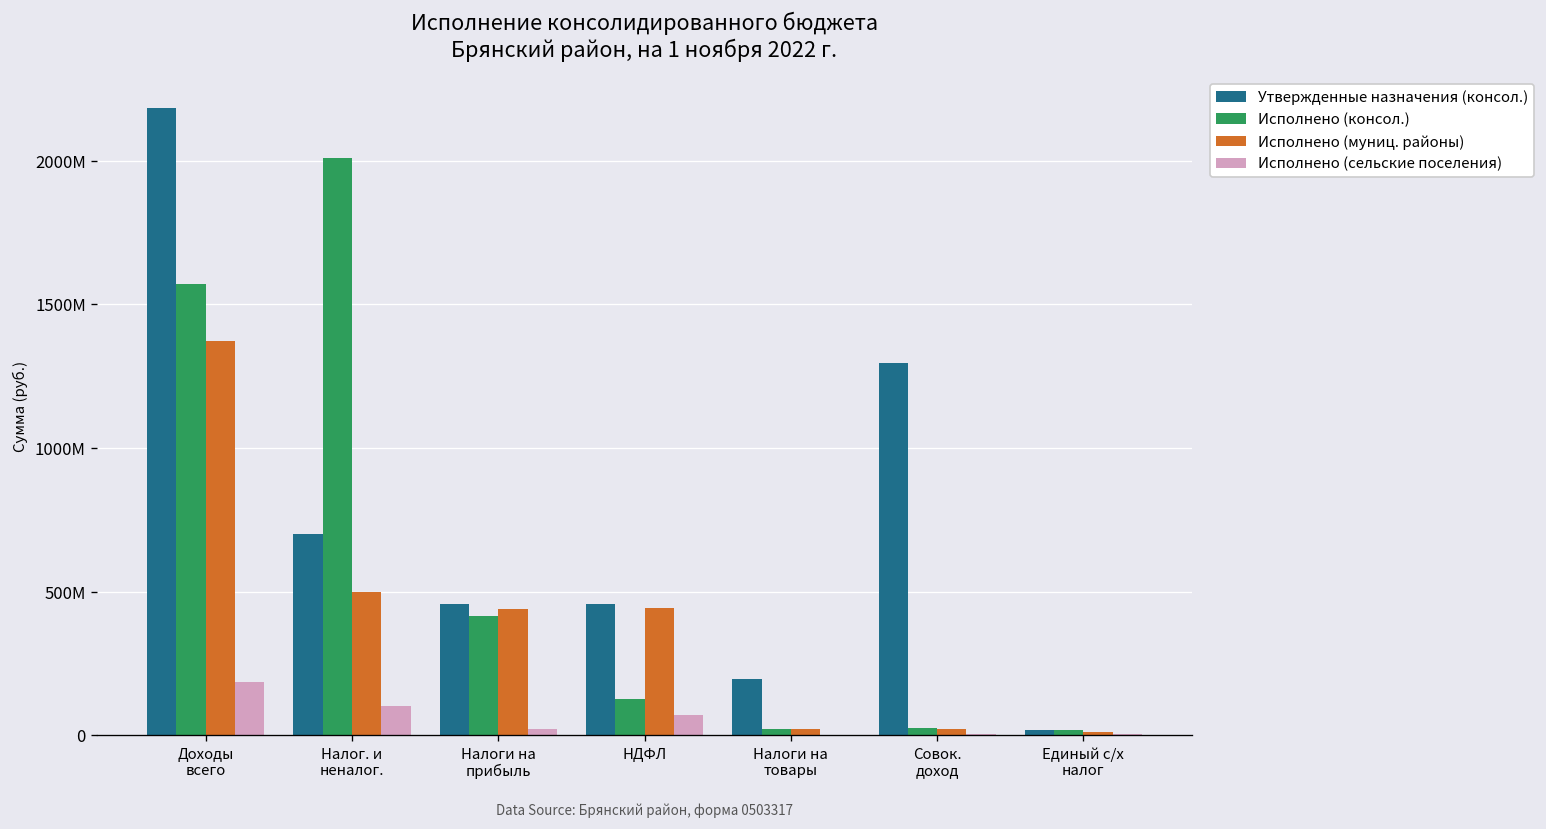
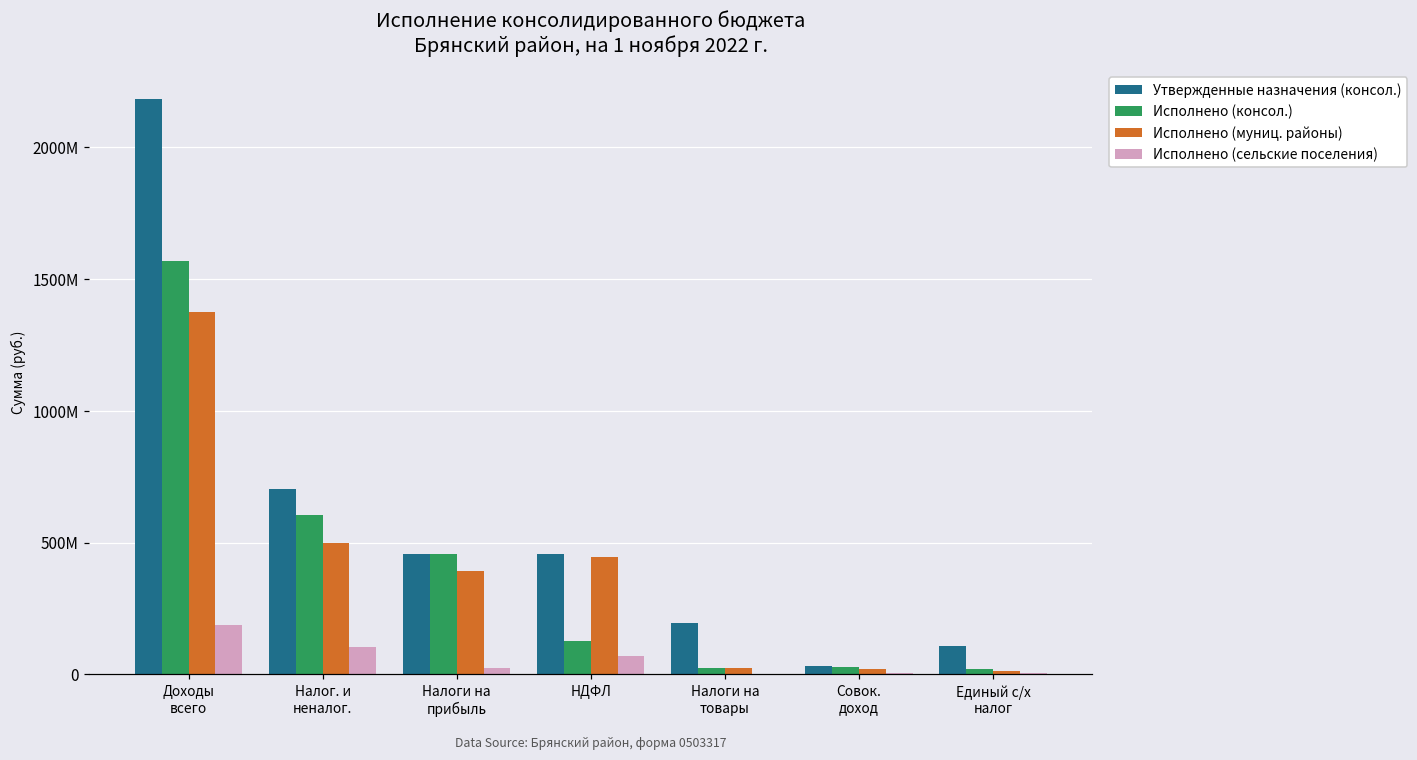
  {
    "Утвержденные назначения (консол.)": {
      "Доходы всего": 2180000000,
      "Налог. и неналог.": 700000000,
      "Налоги на прибыль": 460000000,
      "НДФЛ": 460000000,
      "Налоги на товары": 200000000,
-     "Совок. доход": 1300000000,
-     "Единый с/х налог": 20000000
+     "Совок. доход": 30000000,
+     "Единый с/х налог": 110000000
    },
    "Исполнено (консол.)": {
      "Доходы всего": 1570000000,
-     "Налог. и неналог.": 2010000000,
-     "Налоги на прибыль": 420000000,
+     "Налог. и неналог.": 600000000,
+     "Налоги на прибыль": 460000000,
      "НДФЛ": 130000000,
      "Налоги на товары": 20000000,
      "Совок. доход": 30000000,
      "Единый с/х налог": 20000000
    },
    "Исполнено (муниц. районы)": {
      "Доходы всего": 1370000000,
      "Налог. и неналог.": 500000000,
-     "Налоги на прибыль": 440000000,
+     "Налоги на прибыль": 390000000,
      "НДФЛ": 450000000,
      "Налоги на товары": 20000000,
      "Совок. доход": 20000000,
      "Единый с/х налог": 10000000
    },
    "Исполнено (сельские поселения)": {
      "Доходы всего": 190000000,
      "Налог. и неналог.": 100000000,
      "Налоги на прибыль": 20000000,
      "НДФЛ": 70000000,
      "Налоги на товары": 0
    }
  }
